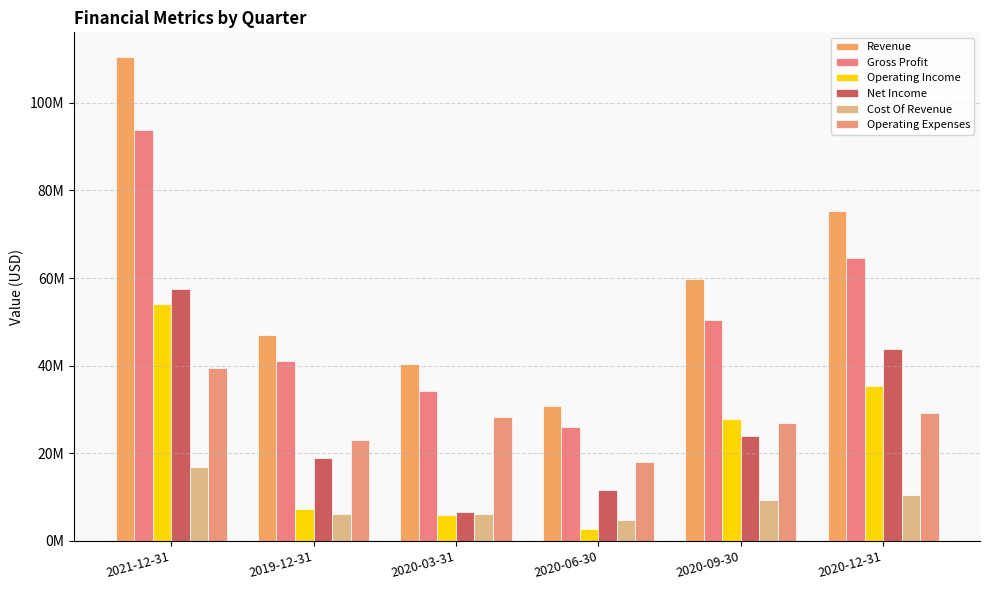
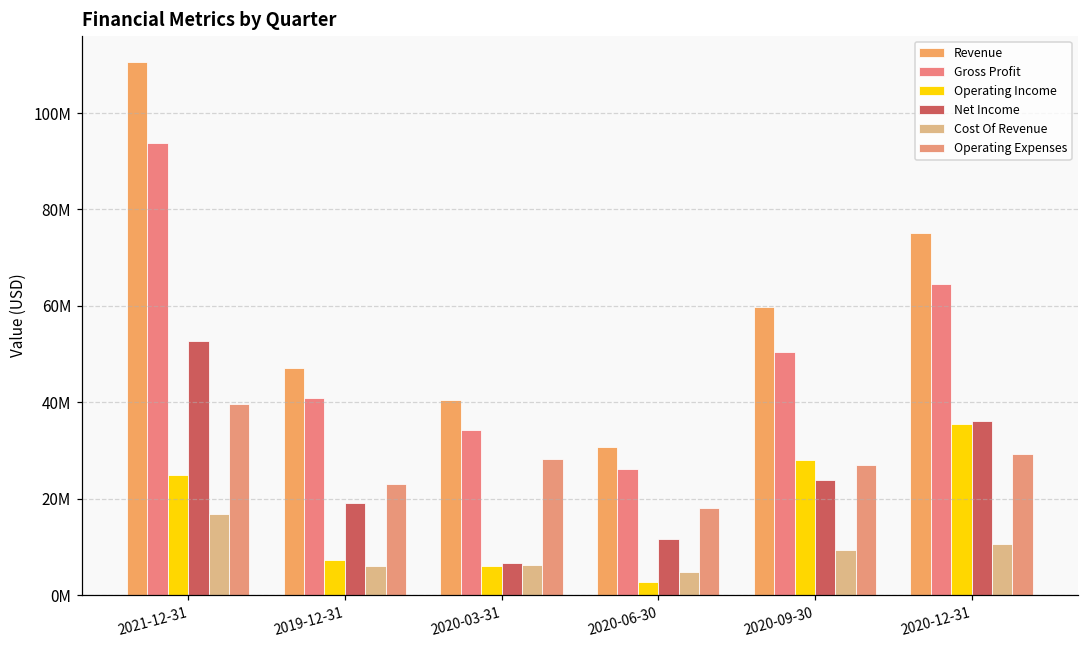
  {
    "Operating Income": {
-     "2021-12-31": 54000000,
+     "2021-12-31": 25000000,
      "2019-12-31": 7000000,
      "2020-03-31": 6000000,
      "2020-06-30": 3000000,
      "2020-09-30": 28000000,
      "2020-12-31": 35000000
    },
    "Net Income": {
-     "2021-12-31": 58000000,
+     "2021-12-31": 53000000,
      "2019-12-31": 19000000,
      "2020-03-31": 7000000,
      "2020-06-30": 12000000,
      "2020-09-30": 24000000,
-     "2020-12-31": 44000000
+     "2020-12-31": 36000000
    }
  }
